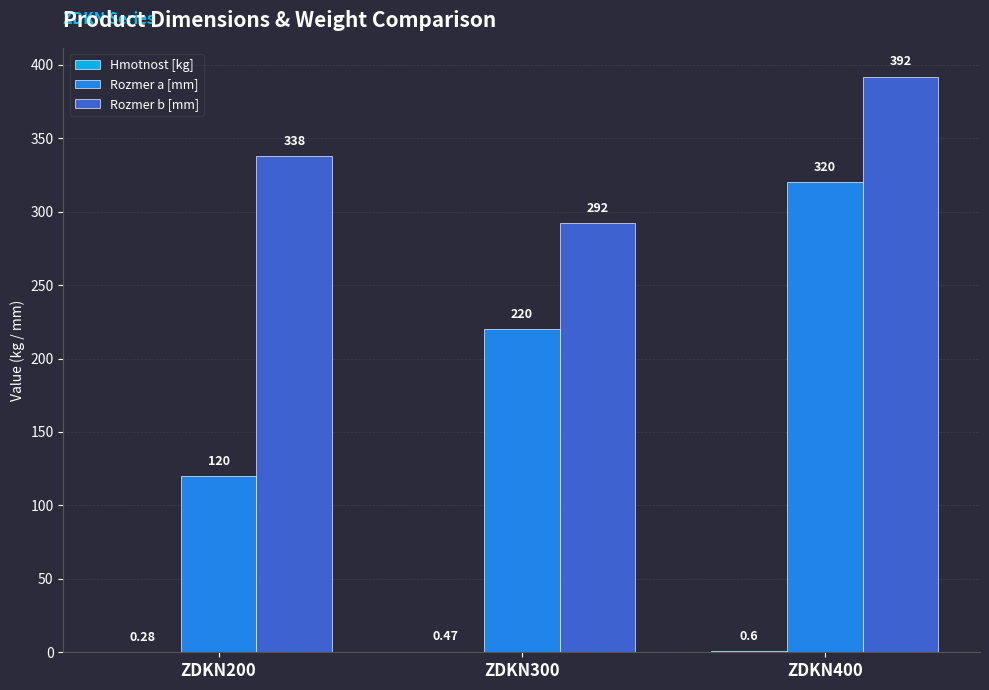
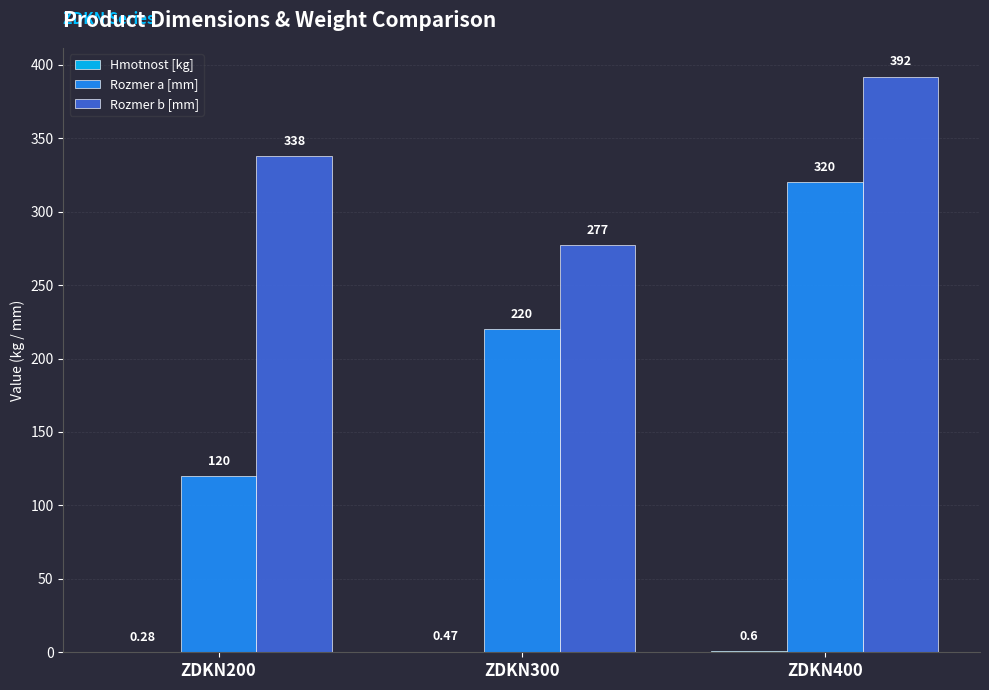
  {
    "Rozmer b [mm]": {
      "ZDKN200": 338,
-     "ZDKN300": 292,
+     "ZDKN300": 277,
      "ZDKN400": 392
    }
  }
